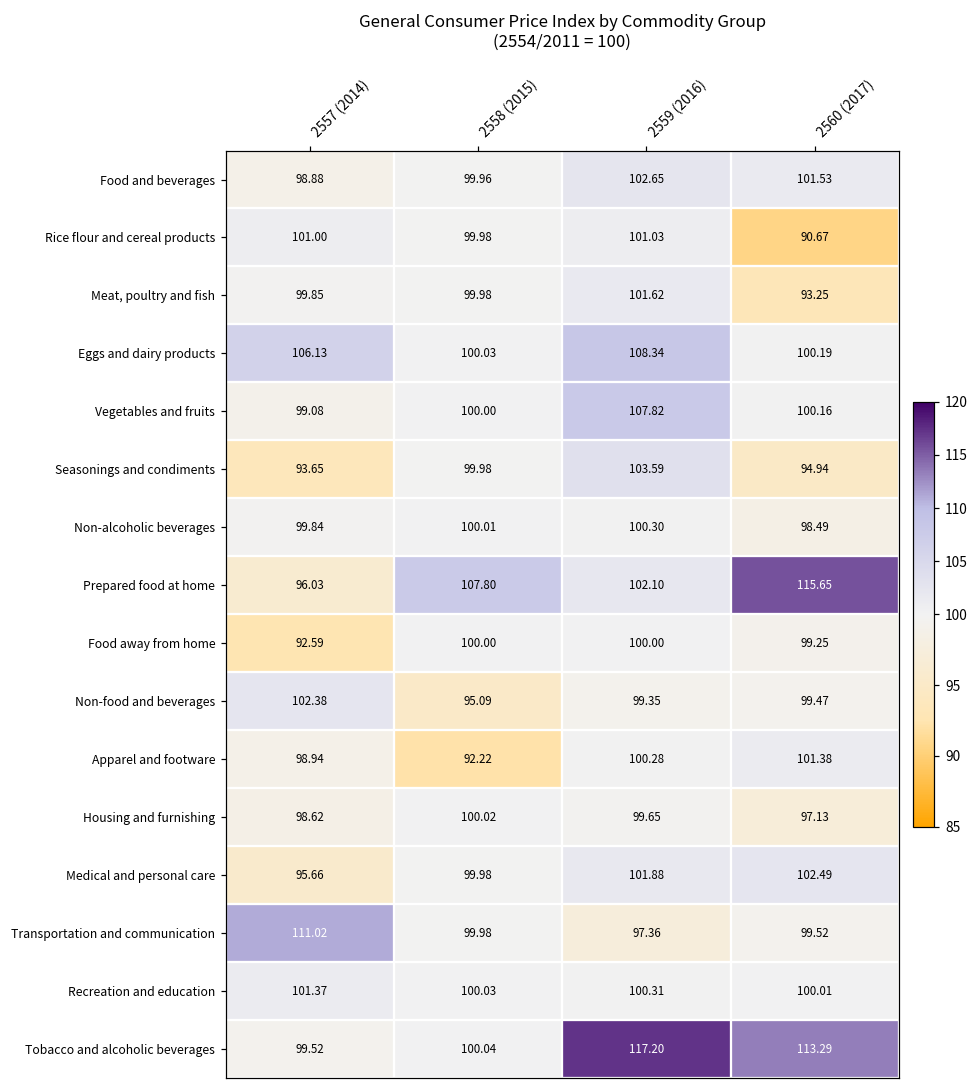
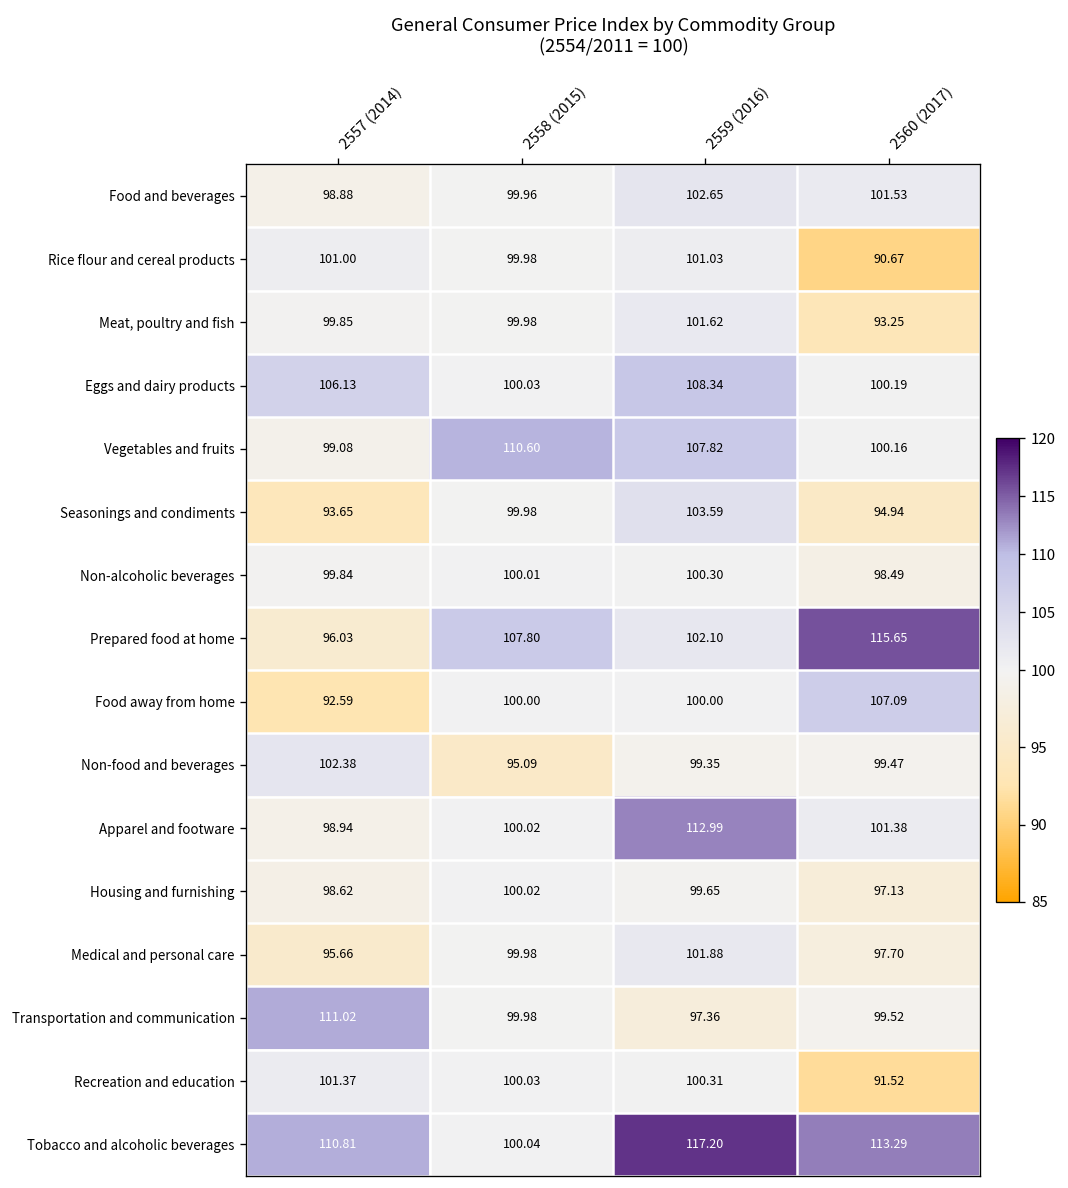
  {
    "Food and beverages": {
      "2557 (2014)": 98.88,
      "2558 (2015)": 99.96,
      "2559 (2016)": 102.65,
      "2560 (2017)": 101.53
    },
    "Rice flour and cereal products": {
      "2557 (2014)": 101.00,
      "2558 (2015)": 99.98,
      "2559 (2016)": 101.03,
      "2560 (2017)": 90.67
    },
    "Meat, poultry and fish": {
      "2557 (2014)": 99.85,
      "2558 (2015)": 99.98,
      "2559 (2016)": 101.62,
      "2560 (2017)": 93.25
    },
    "Eggs and dairy products": {
      "2557 (2014)": 106.13,
      "2558 (2015)": 100.03,
      "2559 (2016)": 108.34,
      "2560 (2017)": 100.19
    },
    "Vegetables and fruits": {
      "2557 (2014)": 99.08,
-     "2558 (2015)": 100.00,
+     "2558 (2015)": 110.60,
      "2559 (2016)": 107.82,
      "2560 (2017)": 100.16
    },
    "Seasonings and condiments": {
      "2557 (2014)": 93.65,
      "2558 (2015)": 99.98,
      "2559 (2016)": 103.59,
      "2560 (2017)": 94.94
    },
    "Non-alcoholic beverages": {
      "2557 (2014)": 99.84,
      "2558 (2015)": 100.01,
      "2559 (2016)": 100.30,
      "2560 (2017)": 98.49
    },
    "Prepared food at home": {
      "2557 (2014)": 96.03,
      "2558 (2015)": 107.80,
      "2559 (2016)": 102.10,
      "2560 (2017)": 115.65
    },
    "Food away from home": {
      "2557 (2014)": 92.59,
      "2558 (2015)": 100.00,
      "2559 (2016)": 100.00,
-     "2560 (2017)": 99.25
+     "2560 (2017)": 107.09
    },
    "Non-food and beverages": {
      "2557 (2014)": 102.38,
      "2558 (2015)": 95.09,
      "2559 (2016)": 99.35,
      "2560 (2017)": 99.47
    },
    "Apparel and footware": {
      "2557 (2014)": 98.94,
-     "2558 (2015)": 92.22,
-     "2559 (2016)": 100.28,
+     "2558 (2015)": 100.02,
+     "2559 (2016)": 112.99,
      "2560 (2017)": 101.38
    },
    "Housing and furnishing": {
      "2557 (2014)": 98.62,
      "2558 (2015)": 100.02,
      "2559 (2016)": 99.65,
      "2560 (2017)": 97.13
    },
    "Medical and personal care": {
      "2557 (2014)": 95.66,
      "2558 (2015)": 99.98,
      "2559 (2016)": 101.88,
-     "2560 (2017)": 102.49
+     "2560 (2017)": 97.70
    },
    "Transportation and communication": {
      "2557 (2014)": 111.02,
      "2558 (2015)": 99.98,
      "2559 (2016)": 97.36,
      "2560 (2017)": 99.52
    },
    "Recreation and education": {
      "2557 (2014)": 101.37,
      "2558 (2015)": 100.03,
      "2559 (2016)": 100.31,
-     "2560 (2017)": 100.01
+     "2560 (2017)": 91.52
    },
    "Tobacco and alcoholic beverages": {
-     "2557 (2014)": 99.52,
+     "2557 (2014)": 110.81,
      "2558 (2015)": 100.04,
      "2559 (2016)": 117.20,
      "2560 (2017)": 113.29
    }
  }
